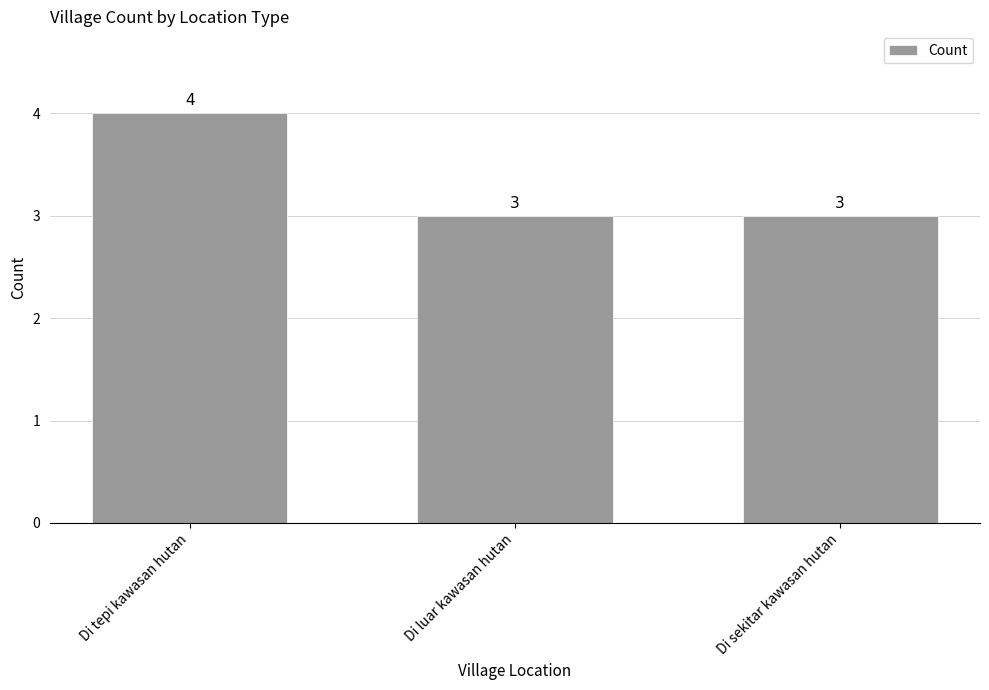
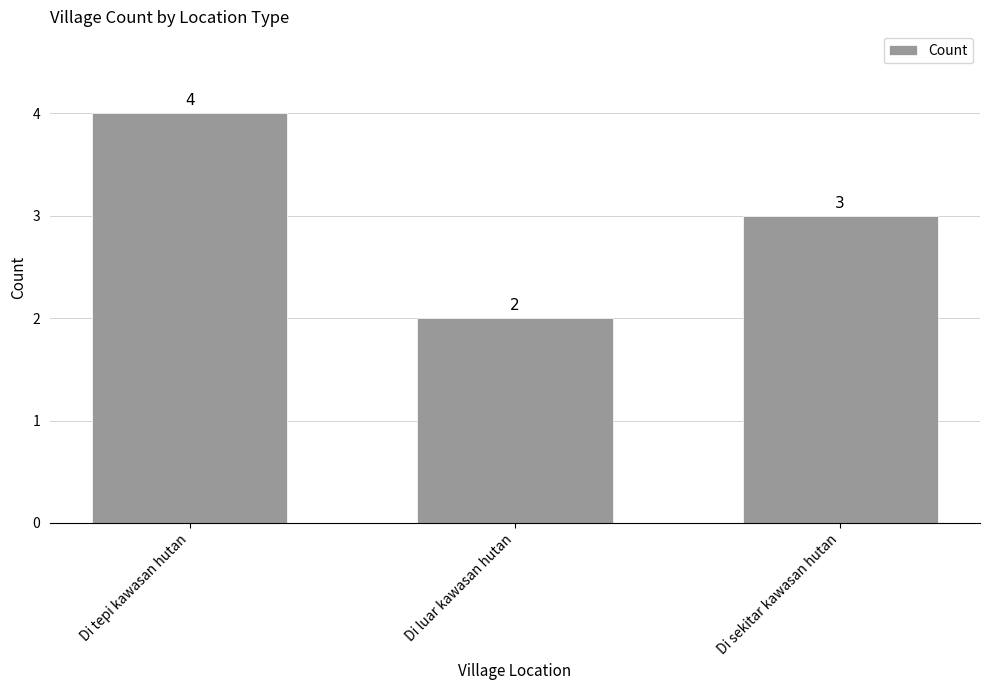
  {
    "Di tepi kawasan hutan": 4,
-   "Di luar kawasan hutan": 3,
+   "Di luar kawasan hutan": 2,
    "Di sekitar kawasan hutan": 3
  }
